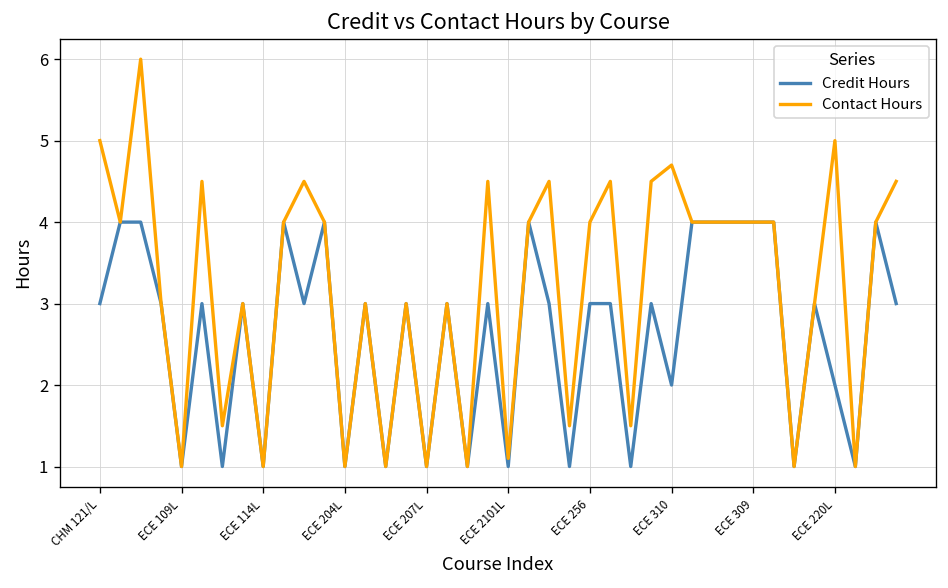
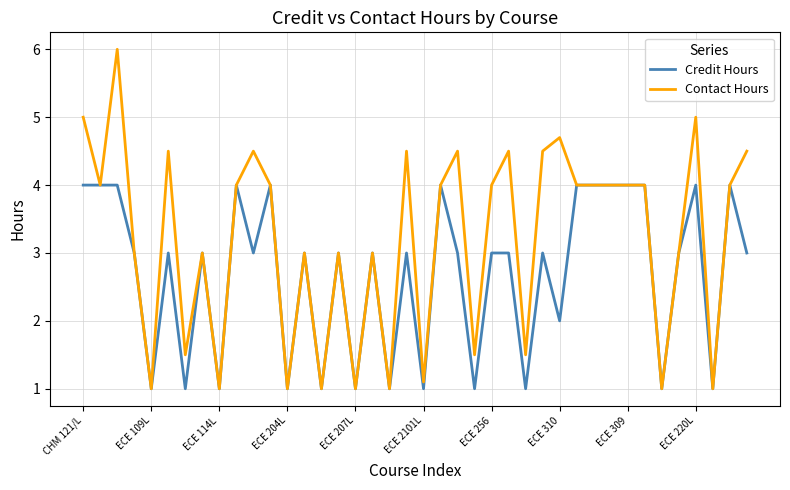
  {
    "Credit Hours": {
-     "CHM 121/L": 3,
+     "CHM 121/L": 4,
      "ECE 2101L": 1,
      "ECE 256": 3,
      "ECE 310": 2,
-     "ECE 220L": 2
+     "ECE 220L": 4
    },
    "Contact Hours": {
      "CHM 121/L": 5,
      "ECE 2101L": 1.1,
      "ECE 256": 4,
      "ECE 310": 4.7,
      "ECE 220L": 5
    }
  }
